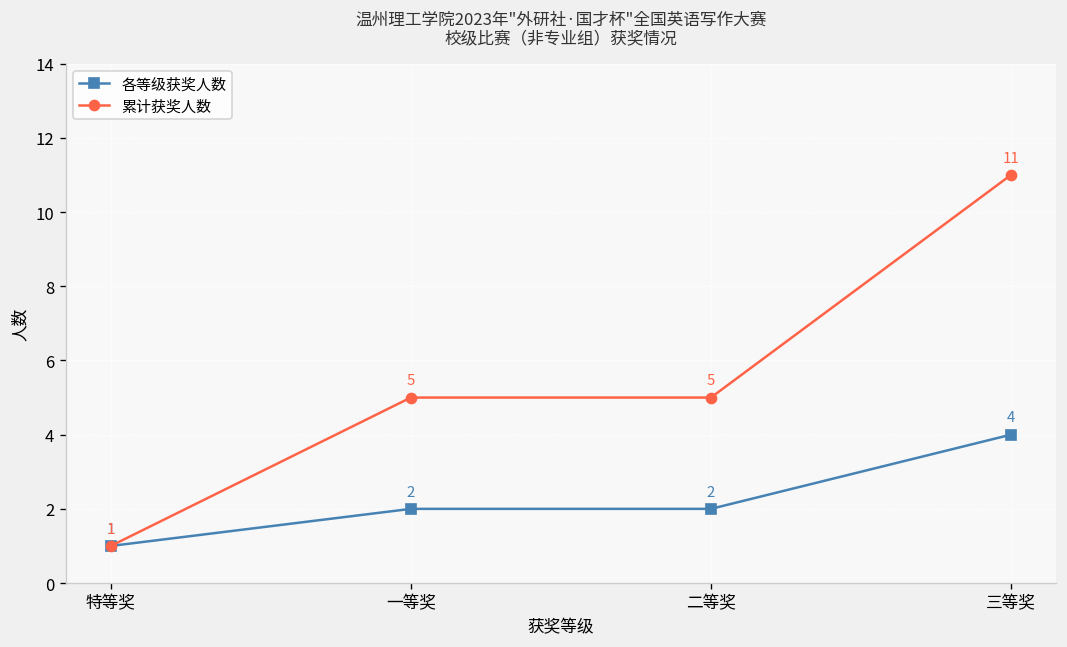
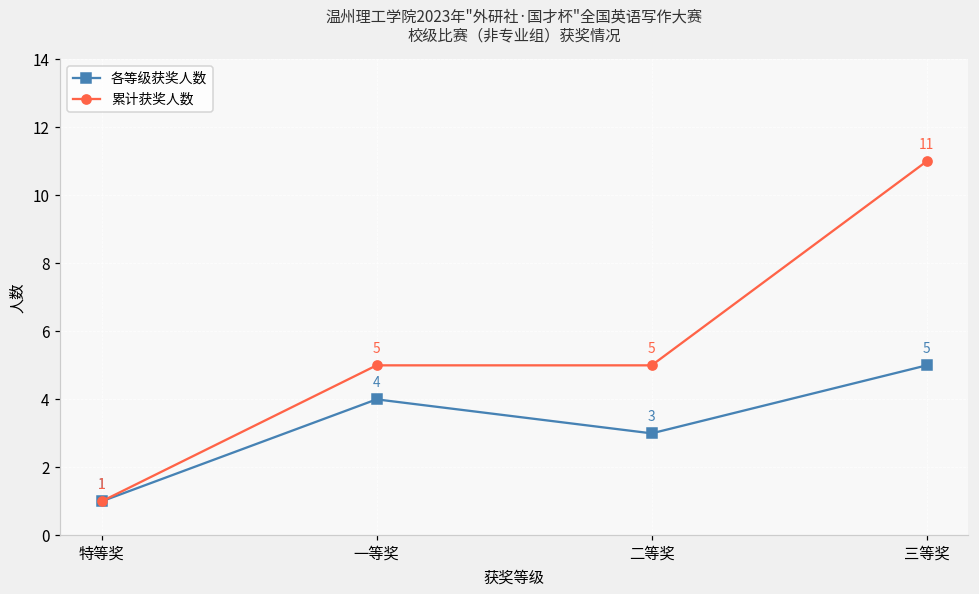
  {
    "各等级获奖人数": {
-     "一等奖": 2,
-     "二等奖": 2,
-     "三等奖": 4
+     "一等奖": 4,
+     "二等奖": 3,
+     "三等奖": 5
    },
    "累计获奖人数": {
      "一等奖": 5,
      "二等奖": 5,
      "三等奖": 11
    }
  }
